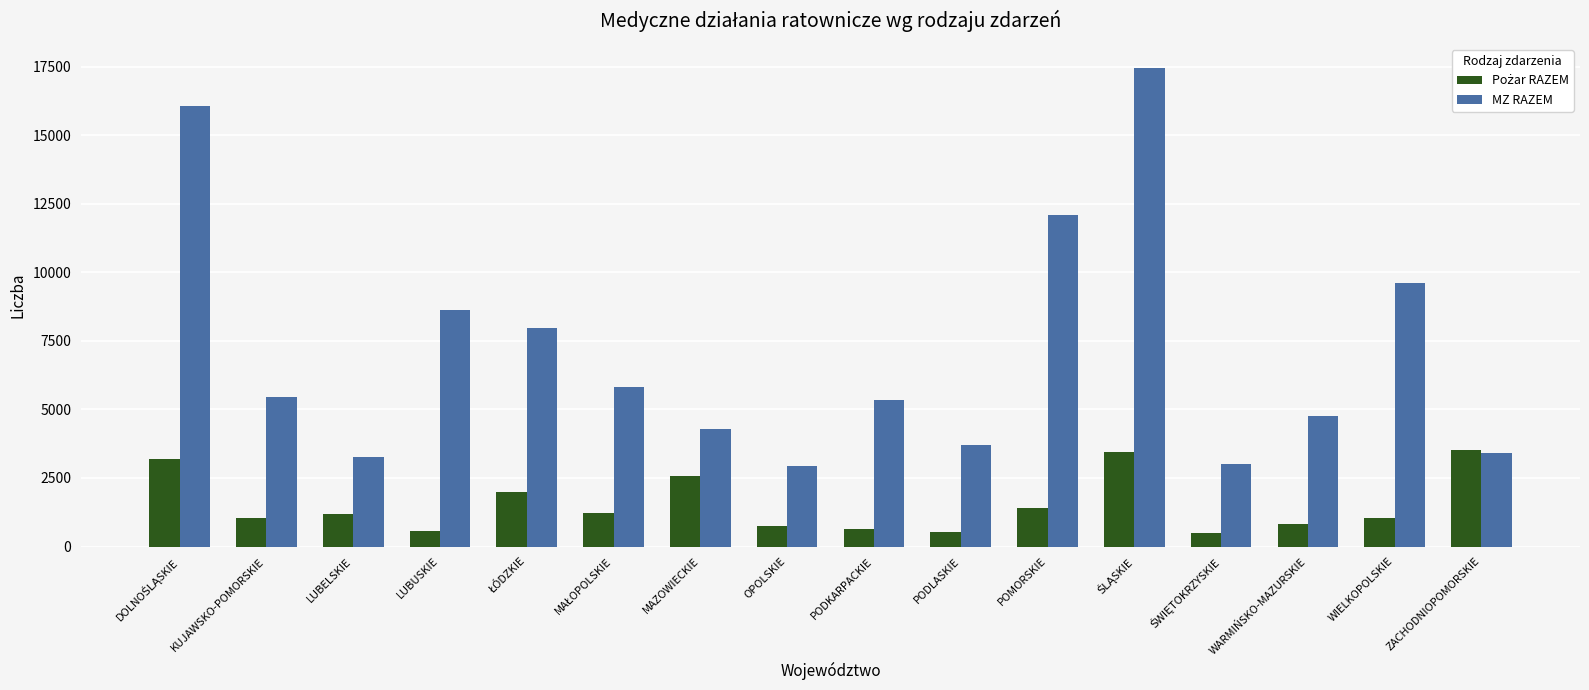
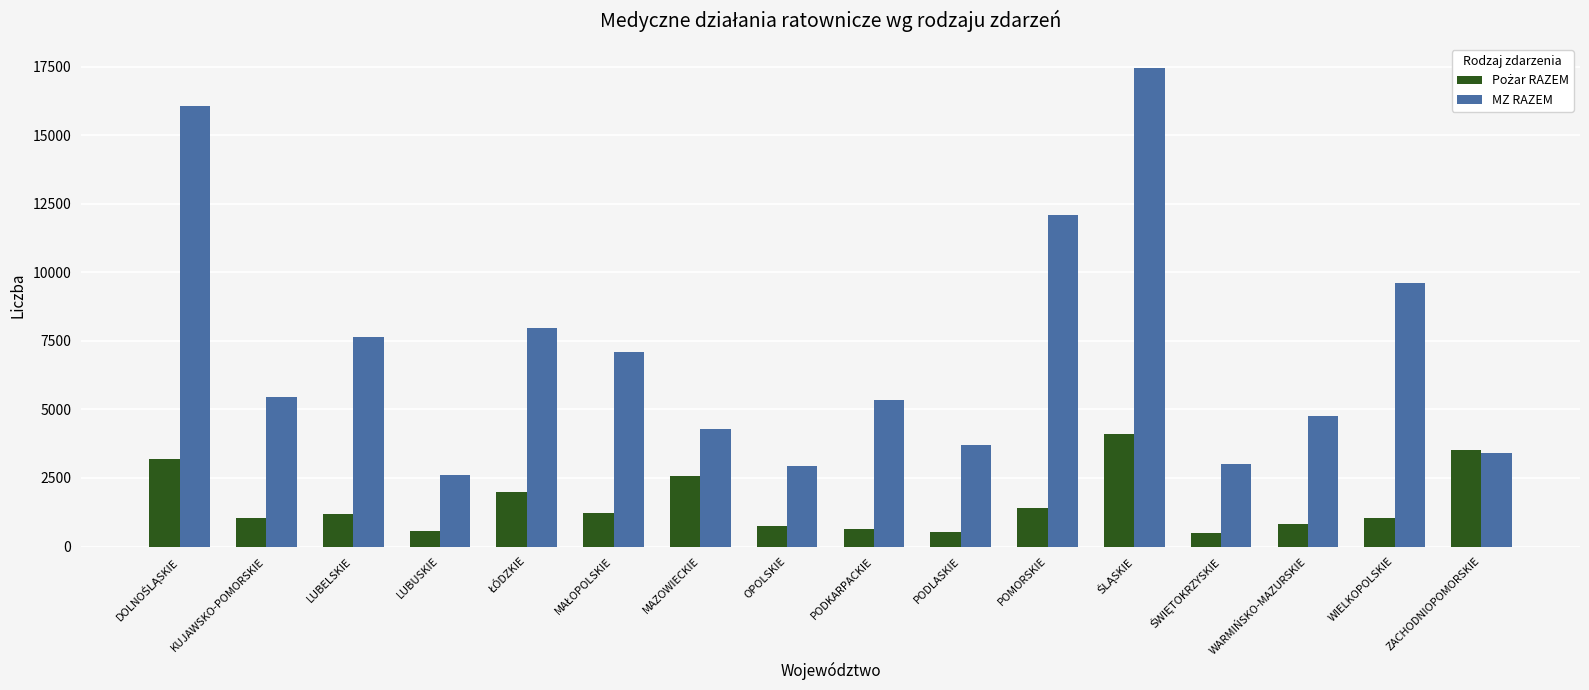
  {
    "Pożar RAZEM": {
      "DOLNOŚLĄSKIE": 3200,
      "KUJAWSKO-POMORSKIE": 1100,
      "LUBELSKIE": 1200,
      "LUBUSKIE": 600,
      "ŁÓDZKIE": 2000,
      "MAŁOPOLSKIE": 1200,
      "MAZOWIECKIE": 2600,
      "OPOLSKIE": 800,
      "PODKARPACKIE": 600,
      "PODLASKIE": 500,
      "POMORSKIE": 1400,
-     "ŚLĄSKIE": 3500,
+     "ŚLĄSKIE": 4100,
      "ŚWIĘTOKRZYSKIE": 500,
      "WARMIŃSKO-MAZURSKIE": 800,
      "WIELKOPOLSKIE": 1000,
      "ZACHODNIOPOMORSKIE": 3500
    },
    "MZ RAZEM": {
      "DOLNOŚLĄSKIE": 16100,
      "KUJAWSKO-POMORSKIE": 5400,
-     "LUBELSKIE": 3300,
-     "LUBUSKIE": 8600,
+     "LUBELSKIE": 7700,
+     "LUBUSKIE": 2600,
      "ŁÓDZKIE": 8000,
-     "MAŁOPOLSKIE": 5800,
+     "MAŁOPOLSKIE": 7100,
      "MAZOWIECKIE": 4300,
      "OPOLSKIE": 2900,
      "PODKARPACKIE": 5300,
      "PODLASKIE": 3700,
      "POMORSKIE": 12100,
      "ŚLĄSKIE": 17500,
      "ŚWIĘTOKRZYSKIE": 3000,
      "WARMIŃSKO-MAZURSKIE": 4800,
      "WIELKOPOLSKIE": 9600,
      "ZACHODNIOPOMORSKIE": 3400
    }
  }
